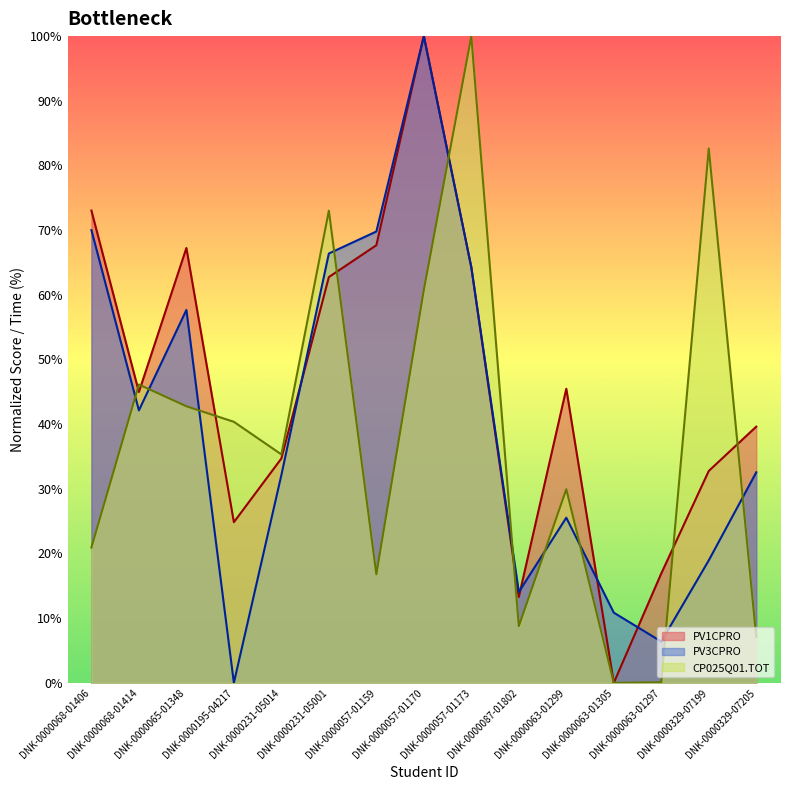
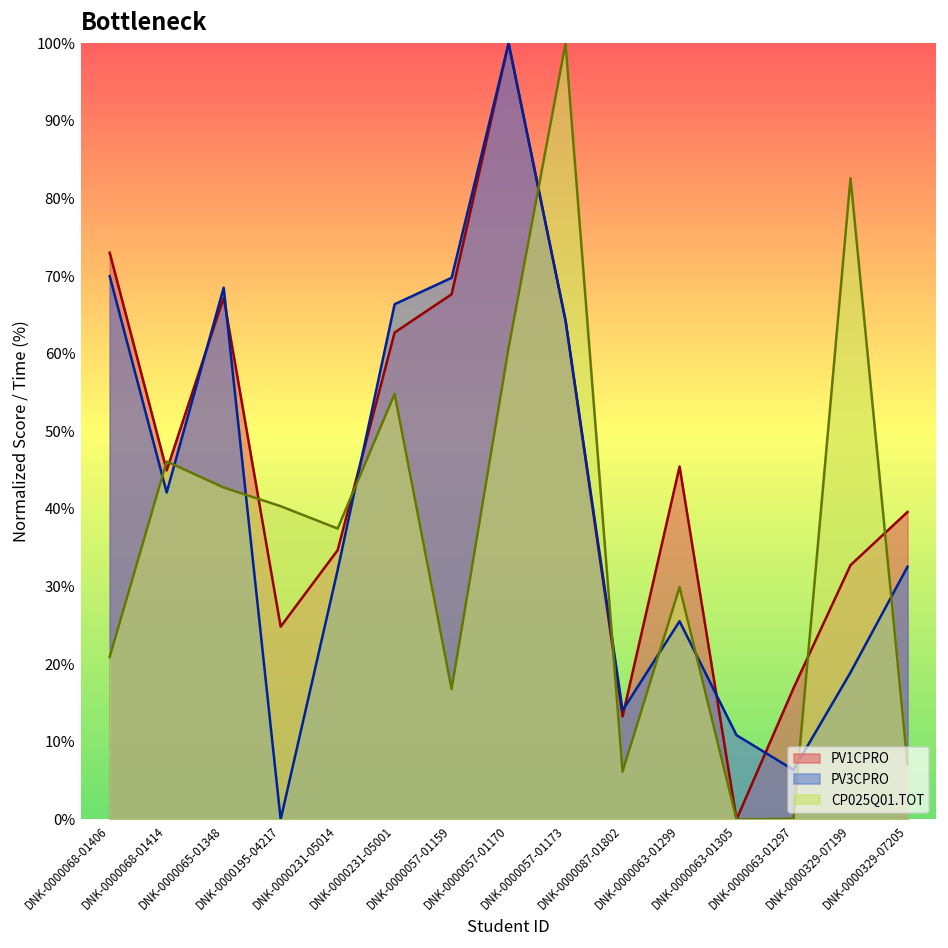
  {
    "PV1CPRO": {
      "DNK-0000068-01406": "73%",
      "DNK-0000068-01414": "45%",
      "DNK-0000065-01348": "67%",
      "DNK-0000195-04217": "25%",
      "DNK-0000231-05014": "35%",
      "DNK-0000231-05001": "63%",
      "DNK-0000057-01159": "68%",
      "DNK-0000087-01802": "13%",
      "DNK-0000063-01299": "45%",
      "DNK-0000063-01297": "17%",
      "DNK-0000329-07199": "33%",
      "DNK-0000329-07205": "40%"
    },
    "PV3CPRO": {
      "DNK-0000068-01406": "70%",
      "DNK-0000068-01414": "42%",
-     "DNK-0000065-01348": "58%",
+     "DNK-0000065-01348": "69%",
      "DNK-0000195-04217": "0%",
      "DNK-0000231-05014": "32%",
      "DNK-0000231-05001": "66%",
      "DNK-0000057-01159": "70%",
      "DNK-0000087-01802": "14%",
      "DNK-0000063-01299": "26%",
      "DNK-0000063-01305": "11%",
      "DNK-0000329-07199": "19%",
      "DNK-0000329-07205": "33%"
    },
    "CP025Q01.TOT": {
      "DNK-0000068-01406": "21%",
      "DNK-0000068-01414": "46%",
      "DNK-0000065-01348": "43%",
      "DNK-0000195-04217": "40%",
-     "DNK-0000231-05014": "35%",
-     "DNK-0000231-05001": "73%",
+     "DNK-0000231-05014": "37%",
+     "DNK-0000231-05001": "55%",
      "DNK-0000057-01159": "17%",
      "DNK-0000057-01170": "61%",
      "DNK-0000057-01173": "100%",
-     "DNK-0000087-01802": "9%",
+     "DNK-0000087-01802": "6%",
      "DNK-0000063-01299": "30%",
      "DNK-0000063-01297": "0%",
      "DNK-0000329-07199": "83%"
    }
  }
